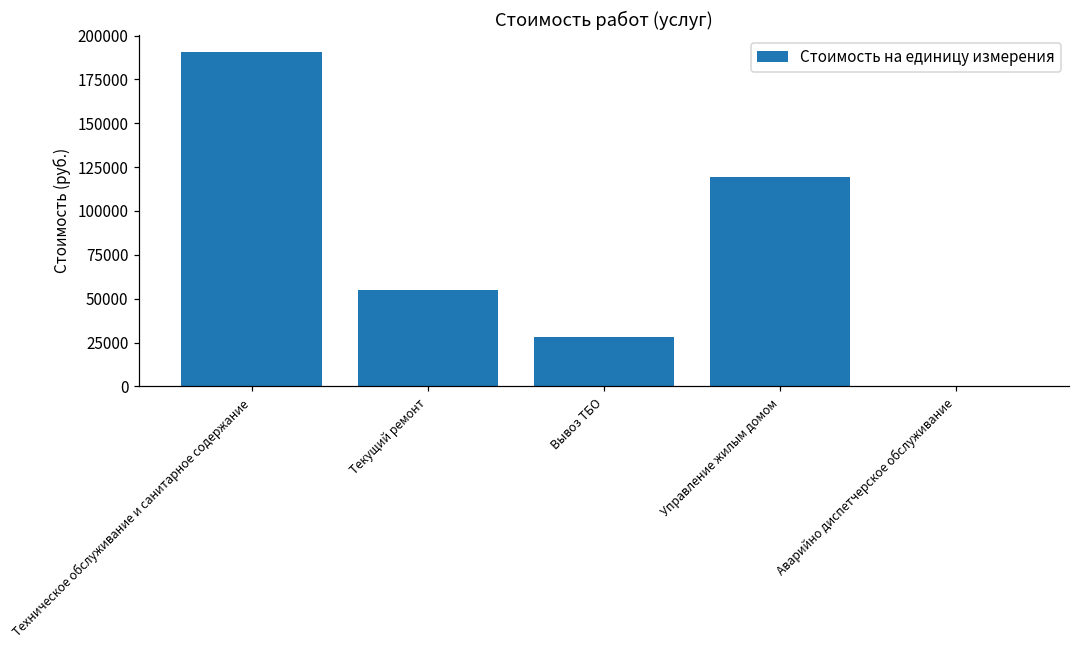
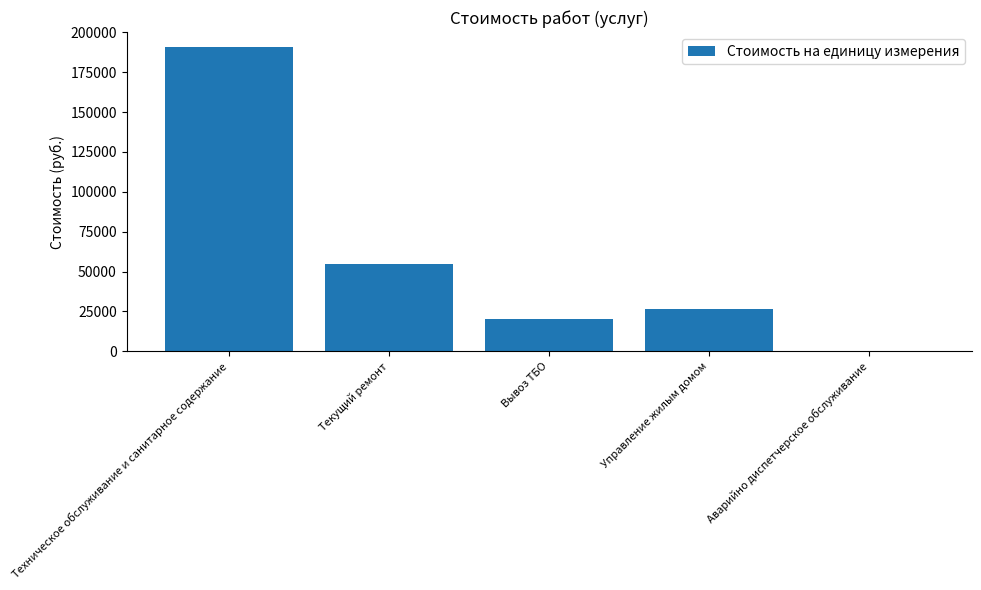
  {
    "Техническое обслуживание и санитарное содержание": 191000,
    "Текущий ремонт": 55000,
-   "Вывоз ТБО": 28000,
-   "Управление жилым домом": 119000,
+   "Вывоз ТБО": 20000,
+   "Управление жилым домом": 26000,
    "Аварийно диспетчерское обслуживание": 0
  }
